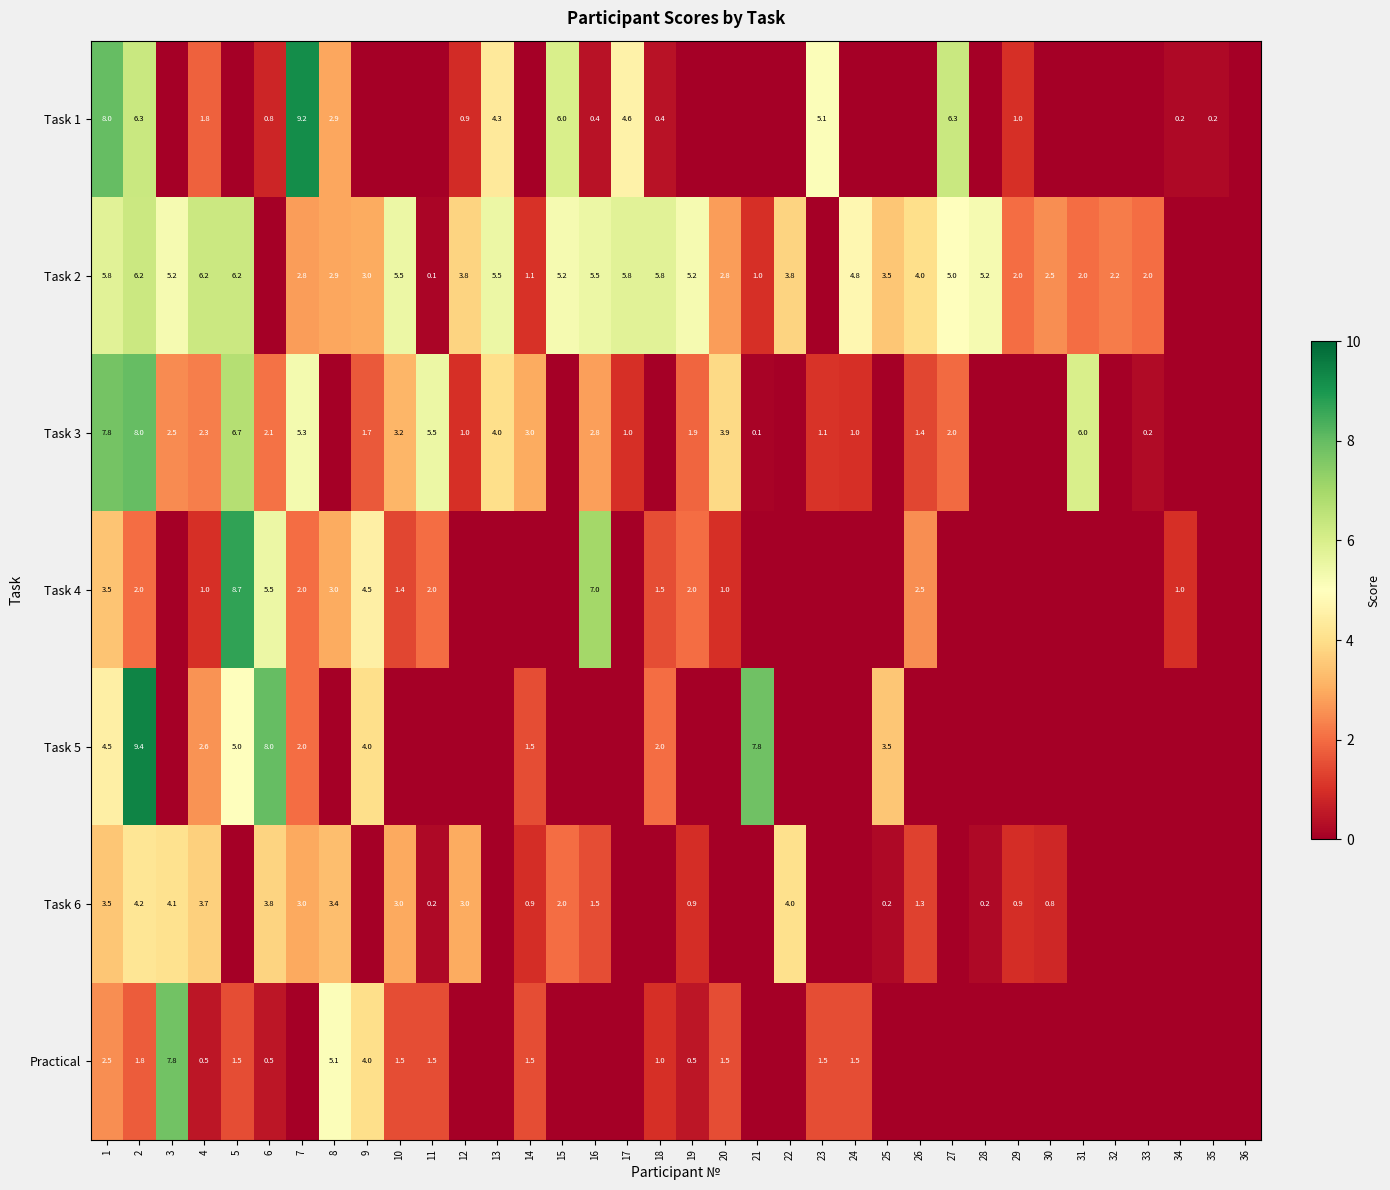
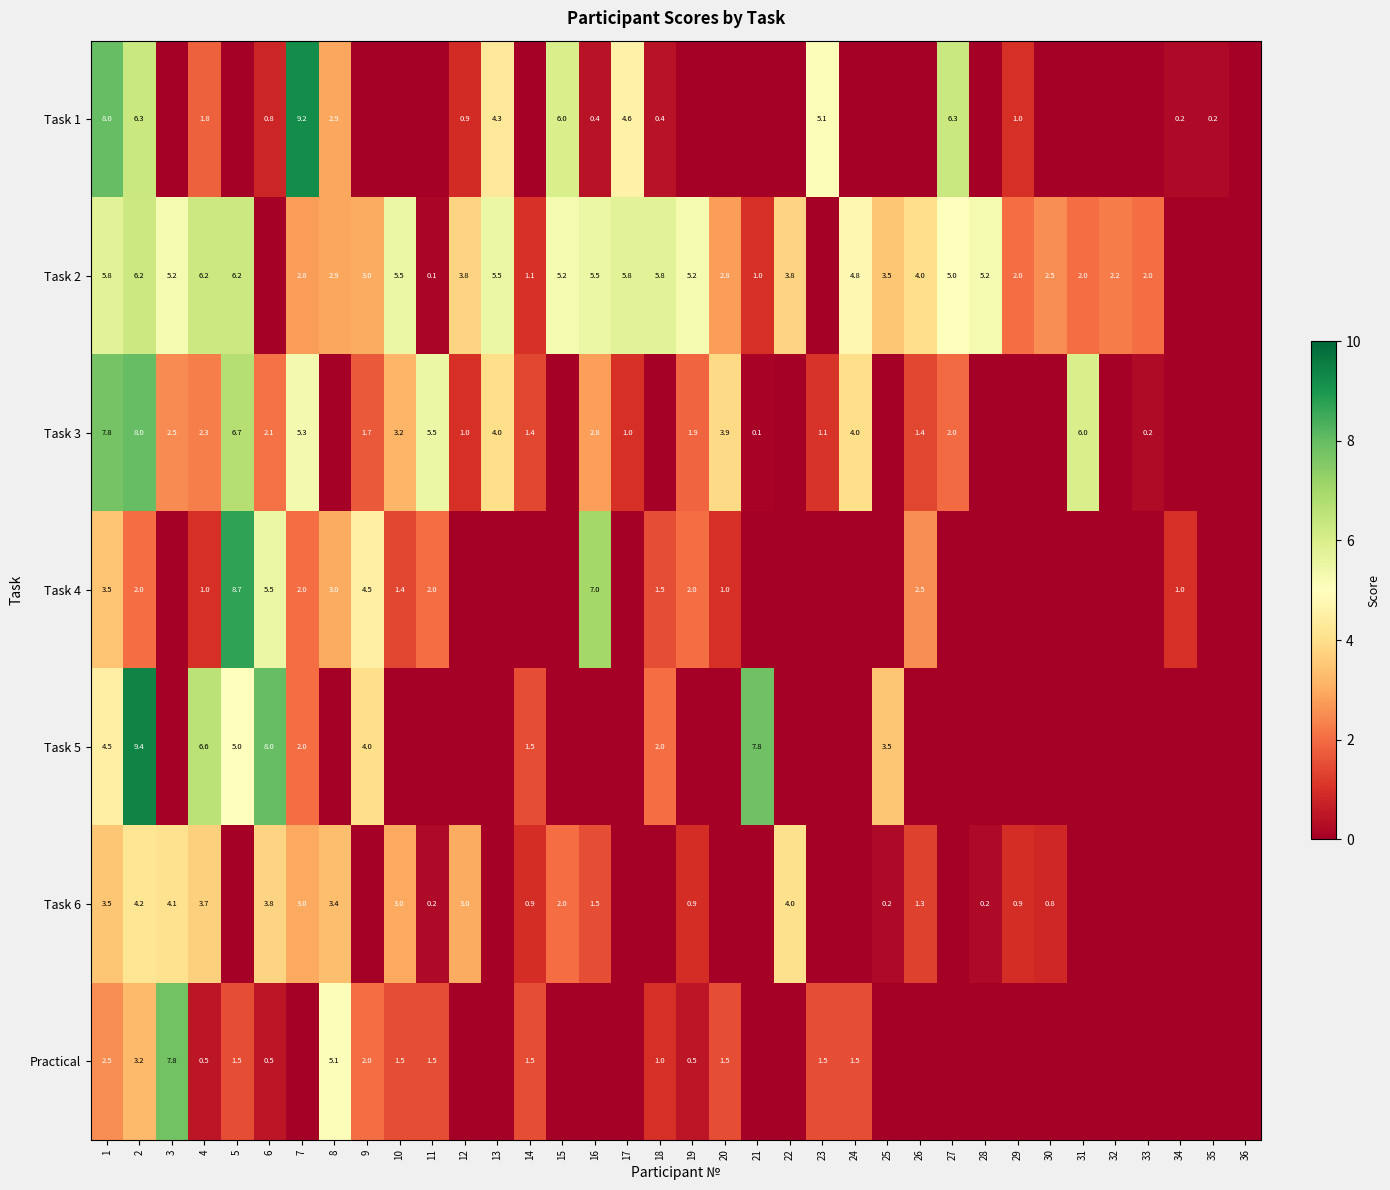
  {
    "Task 1": {
      "1": 8.0,
      "2": 6.3,
      "4": 1.8,
      "6": 0.8,
      "7": 9.2,
      "8": 2.9,
      "12": 0.9,
      "13": 4.3,
      "15": 6.0,
      "16": 0.4,
      "17": 4.6,
      "18": 0.4,
      "23": 5.1,
      "27": 6.3,
      "29": 1.0,
      "34": 0.2,
      "35": 0.2
    },
    "Task 2": {
      "1": 5.8,
      "2": 6.2,
      "3": 5.2,
      "4": 6.2,
      "5": 6.2,
      "7": 2.8,
      "8": 2.9,
      "9": 3.0,
      "10": 5.5,
      "11": 0.1,
      "12": 3.8,
      "13": 5.5,
      "14": 1.1,
      "15": 5.2,
      "16": 5.5,
      "17": 5.8,
      "18": 5.8,
      "19": 5.2,
      "20": 2.8,
      "21": 1.0,
      "22": 3.8,
      "24": 4.8,
      "25": 3.5,
      "26": 4.0,
      "27": 5.0,
      "28": 5.2,
      "29": 2.0,
      "30": 2.5,
      "31": 2.0,
      "32": 2.2,
      "33": 2.0
    },
    "Task 3": {
      "1": 7.8,
      "2": 8.0,
      "3": 2.5,
      "4": 2.3,
      "5": 6.7,
      "6": 2.1,
      "7": 5.3,
      "9": 1.7,
      "10": 3.2,
      "11": 5.5,
      "12": 1.0,
      "13": 4.0,
-     "14": 3.0,
+     "14": 1.4,
      "16": 2.8,
      "17": 1.0,
      "19": 1.9,
      "20": 3.9,
      "21": 0.1,
      "23": 1.1,
-     "24": 1.0,
+     "24": 4.0,
      "26": 1.4,
      "27": 2.0,
      "31": 6.0,
      "33": 0.2
    },
    "Task 4": {
      "1": 3.5,
      "2": 2.0,
      "4": 1.0,
      "5": 8.7,
      "6": 5.5,
      "7": 2.0,
      "8": 3.0,
      "9": 4.5,
      "10": 1.4,
      "11": 2.0,
      "16": 7.0,
      "18": 1.5,
      "19": 2.0,
      "20": 1.0,
      "26": 2.5,
      "34": 1.0
    },
    "Task 5": {
      "1": 4.5,
      "2": 9.4,
-     "4": 2.6,
+     "4": 6.6,
      "5": 5.0,
      "6": 8.0,
      "7": 2.0,
      "9": 4.0,
      "14": 1.5,
      "18": 2.0,
      "21": 7.8,
      "25": 3.5
    },
    "Task 6": {
      "1": 3.5,
      "2": 4.2,
      "3": 4.1,
      "4": 3.7,
      "6": 3.8,
      "7": 3.0,
      "8": 3.4,
      "10": 3.0,
      "11": 0.2,
      "12": 3.0,
      "14": 0.9,
      "15": 2.0,
      "16": 1.5,
      "19": 0.9,
      "22": 4.0,
      "25": 0.2,
      "26": 1.3,
      "28": 0.2,
      "29": 0.9,
      "30": 0.8
    },
    "Practical": {
      "1": 2.5,
-     "2": 1.8,
+     "2": 3.2,
      "3": 7.8,
      "4": 0.5,
      "5": 1.5,
      "6": 0.5,
      "8": 5.1,
-     "9": 4.0,
+     "9": 2.0,
      "10": 1.5,
      "11": 1.5,
      "14": 1.5,
      "18": 1.0,
      "19": 0.5,
      "20": 1.5,
      "23": 1.5,
      "24": 1.5
    }
  }
